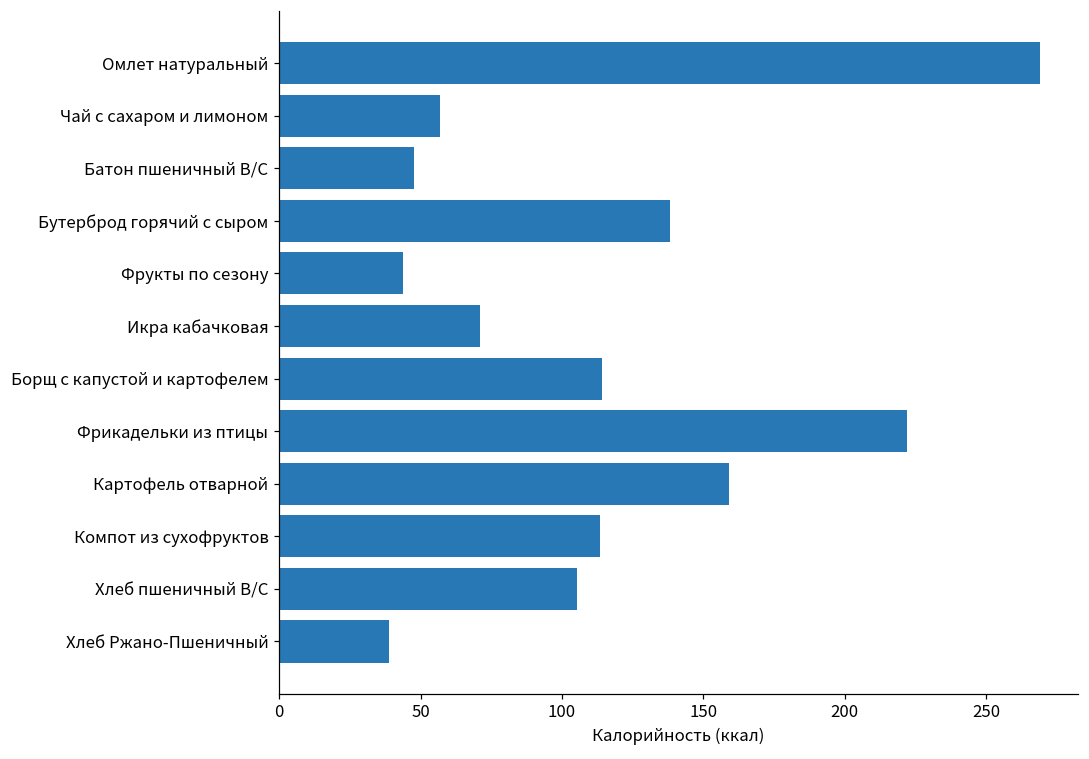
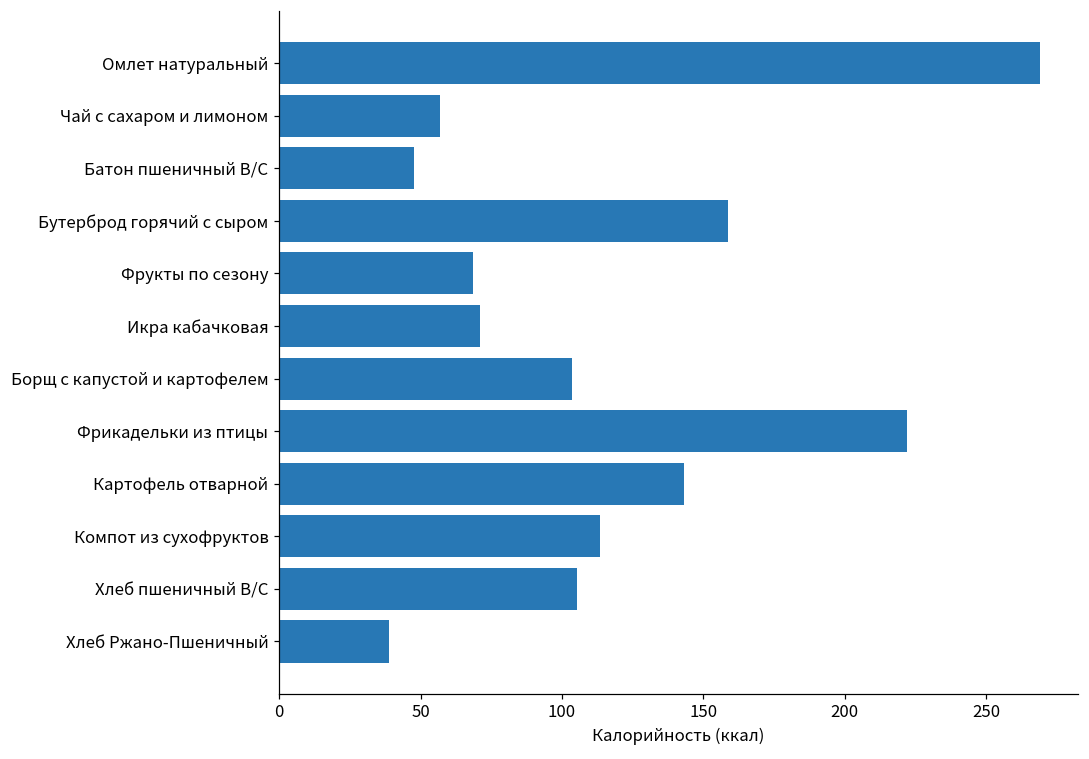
  {
    "Омлет натуральный": 269,
    "Чай с сахаром и лимоном": 57,
    "Батон пшеничный В/С": 48,
-   "Бутерброд горячий с сыром": 138,
-   "Фрукты по сезону": 44,
+   "Бутерброд горячий с сыром": 159,
+   "Фрукты по сезону": 69,
    "Икра кабачковая": 71,
-   "Борщ с капустой и картофелем": 114,
+   "Борщ с капустой и картофелем": 103,
    "Фрикадельки из птицы": 222,
-   "Картофель отварной": 159,
+   "Картофель отварной": 143,
    "Компот из сухофруктов": 113,
    "Хлеб пшеничный В/С": 106,
    "Хлеб Ржано-Пшеничный": 39
  }
